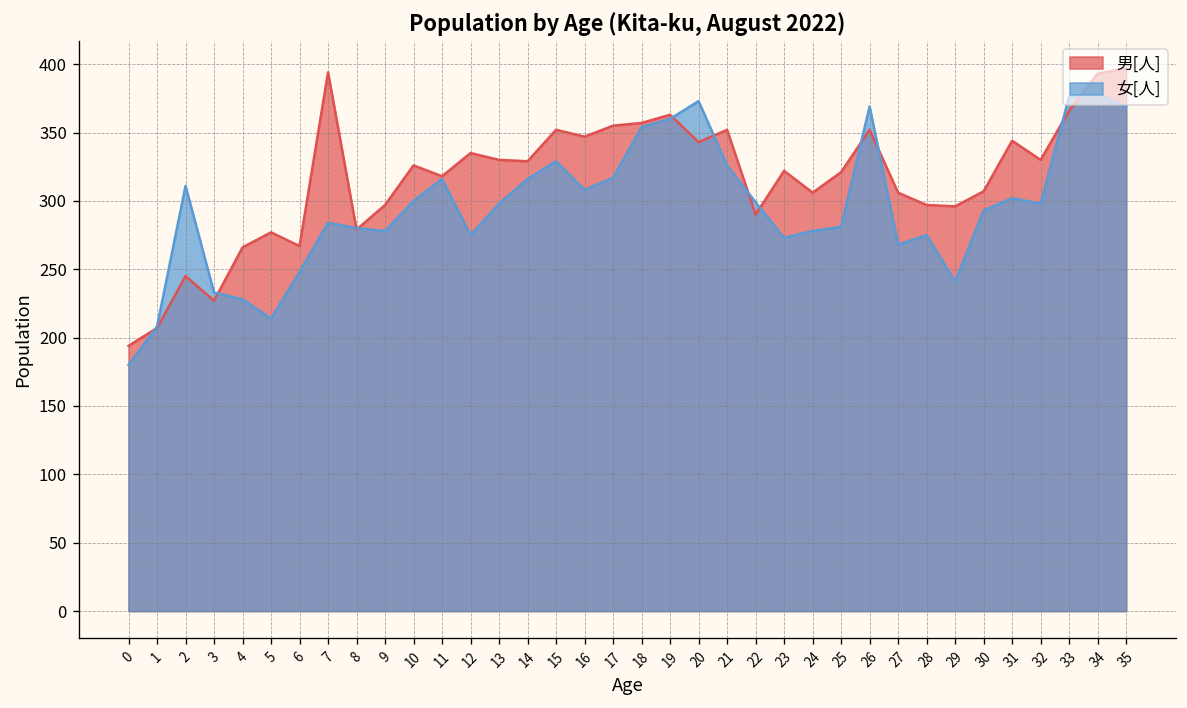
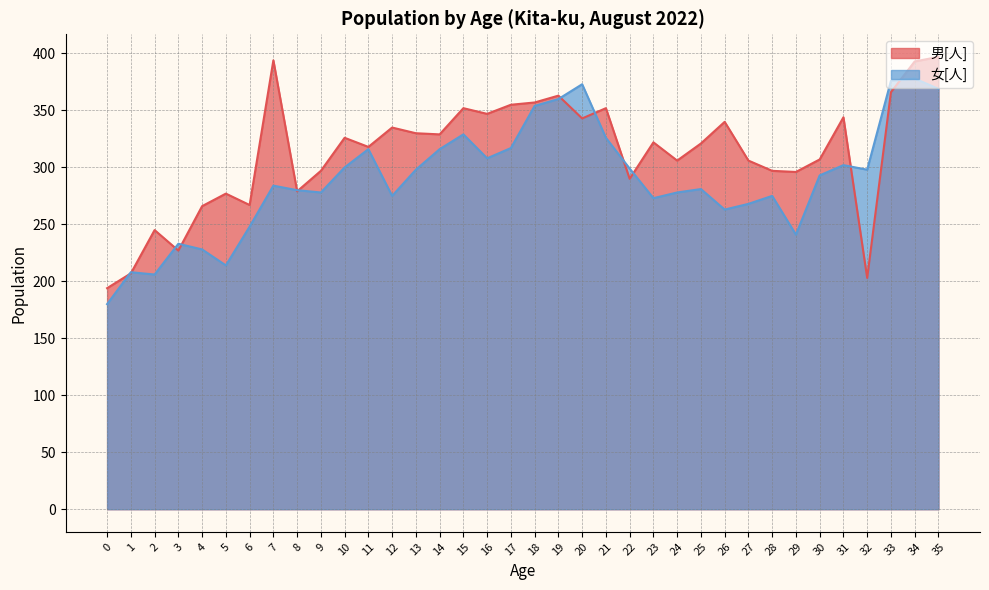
  {
    "男[人]": {
      "0": 194,
      "2": 245,
      "3": 227,
      "4": 266,
      "5": 277,
      "6": 267,
      "7": 394,
      "9": 297,
      "10": 326,
      "12": 335,
      "13": 330,
      "14": 329,
      "15": 352,
      "16": 347,
      "17": 355,
      "18": 357,
      "19": 363,
      "20": 343,
      "21": 352,
      "22": 290,
      "23": 322,
      "24": 306,
      "25": 321,
-     "26": 352,
+     "26": 340,
      "27": 306,
      "28": 297,
      "29": 296,
      "30": 307,
      "31": 344,
-     "32": 330,
+     "32": 203,
      "33": 366
    },
    "女[人]": {
      "0": 180,
-     "2": 311,
+     "2": 206,
      "3": 233,
      "4": 228,
      "5": 214,
      "6": 248,
      "7": 284,
      "9": 278,
      "10": 300,
      "12": 275,
      "13": 298,
      "14": 316,
      "15": 329,
      "16": 308,
      "17": 317,
      "18": 354,
      "19": 360,
      "20": 373,
      "21": 326,
      "22": 299,
      "23": 273,
      "24": 278,
      "25": 281,
-     "26": 369,
+     "26": 263,
      "27": 268,
      "28": 275,
      "29": 241,
      "30": 293,
      "31": 302,
      "32": 298,
      "35": 369
    }
  }
